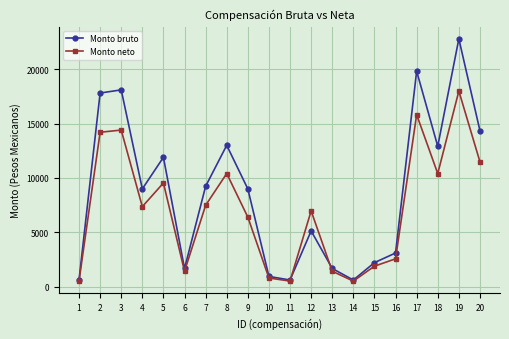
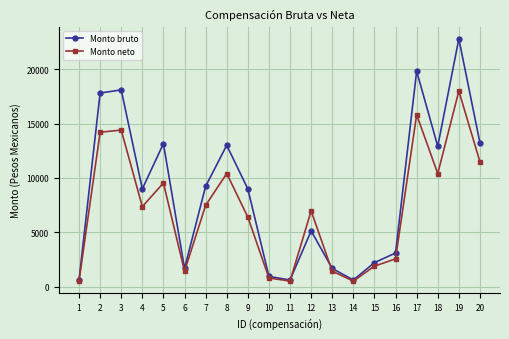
  {
    "Monto bruto": {
      "2": 17800,
      "3": 18100,
      "4": 9000,
-     "5": 11900,
+     "5": 13100,
      "6": 1700,
      "7": 9200,
      "8": 13000,
      "9": 9000,
      "12": 5100,
      "13": 1700,
      "15": 2200,
      "16": 3100,
      "17": 19800,
      "18": 12900,
      "19": 22800,
-     "20": 14300
+     "20": 13200
    },
    "Monto neto": {
      "2": 14200,
      "3": 14400,
      "4": 7400,
      "5": 9500,
      "6": 1400,
      "7": 7500,
      "8": 10400,
      "9": 6400,
      "12": 7000,
      "13": 1400,
      "15": 1900,
      "16": 2500,
      "17": 15800,
      "18": 10400,
      "19": 18000,
      "20": 11500
    }
  }
